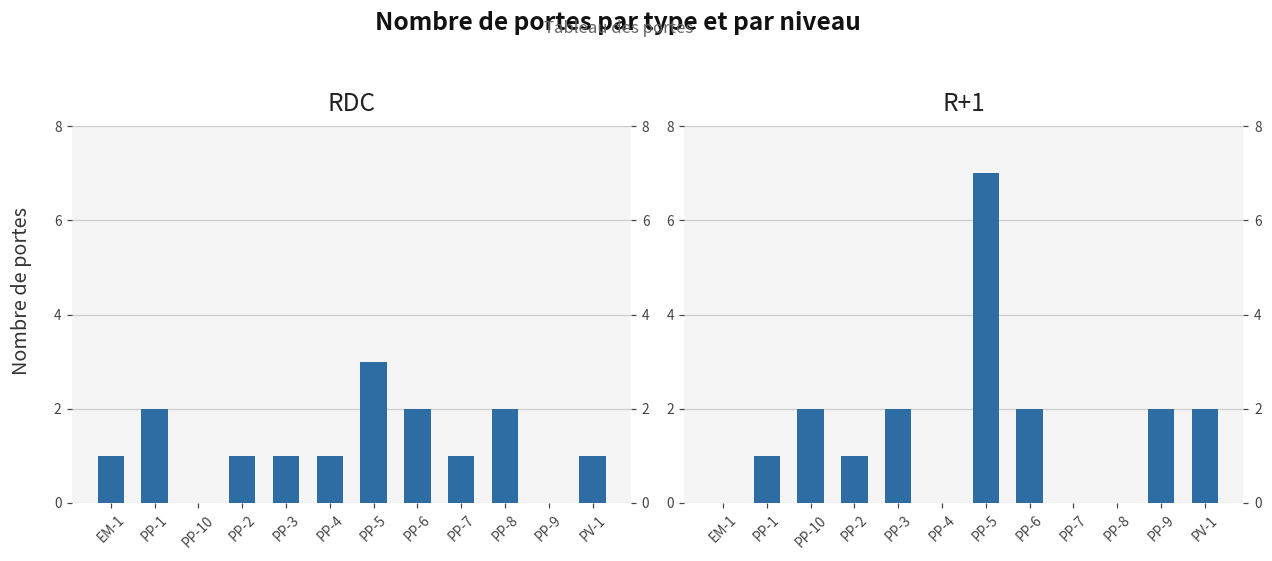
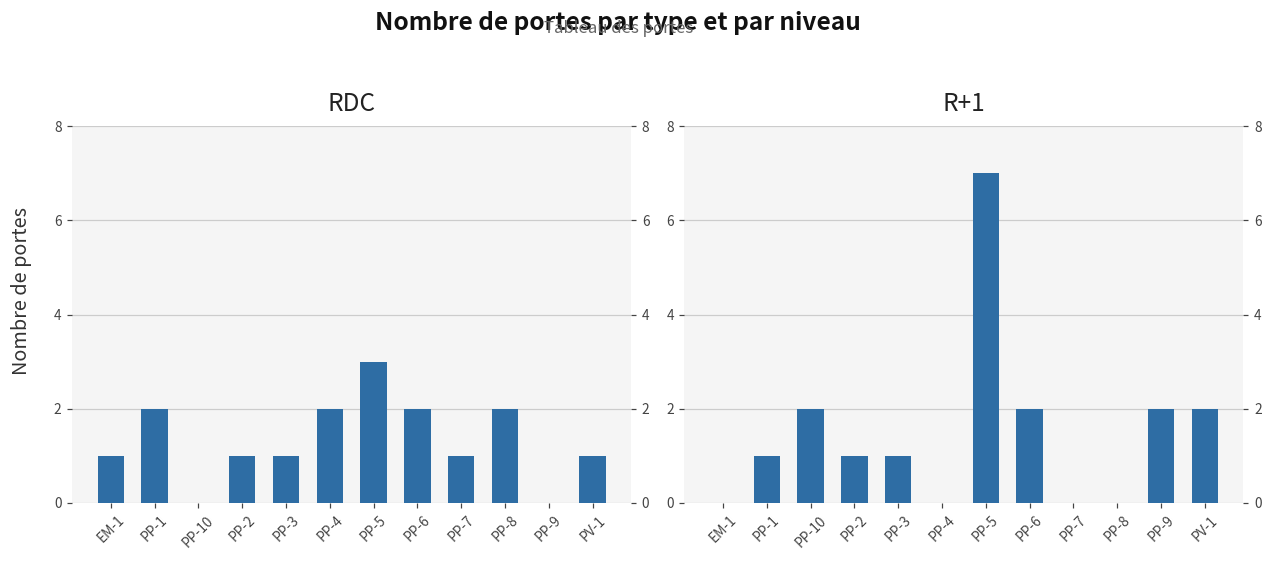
  {
    "RDC": {
      "EM-1": 1,
      "PP-1": 2,
      "PP-10": 0,
      "PP-2": 1,
      "PP-3": 1,
-     "PP-4": 1,
+     "PP-4": 2,
      "PP-5": 3,
      "PP-6": 2,
      "PP-7": 1,
      "PP-8": 2,
      "PP-9": 0,
      "PV-1": 1
    },
    "R+1": {
      "EM-1": 0,
      "PP-1": 1,
      "PP-10": 2,
      "PP-2": 1,
-     "PP-3": 2,
+     "PP-3": 1,
      "PP-4": 0,
      "PP-5": 7,
      "PP-6": 2,
      "PP-7": 0,
      "PP-8": 0,
      "PP-9": 2,
      "PV-1": 2
    }
  }
